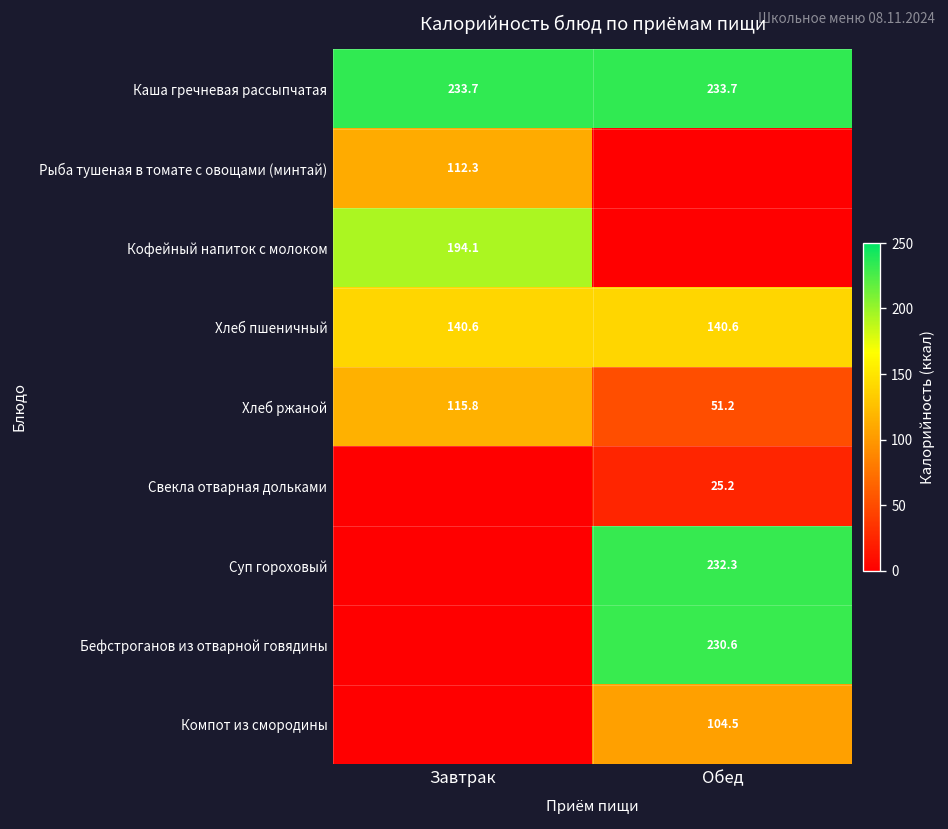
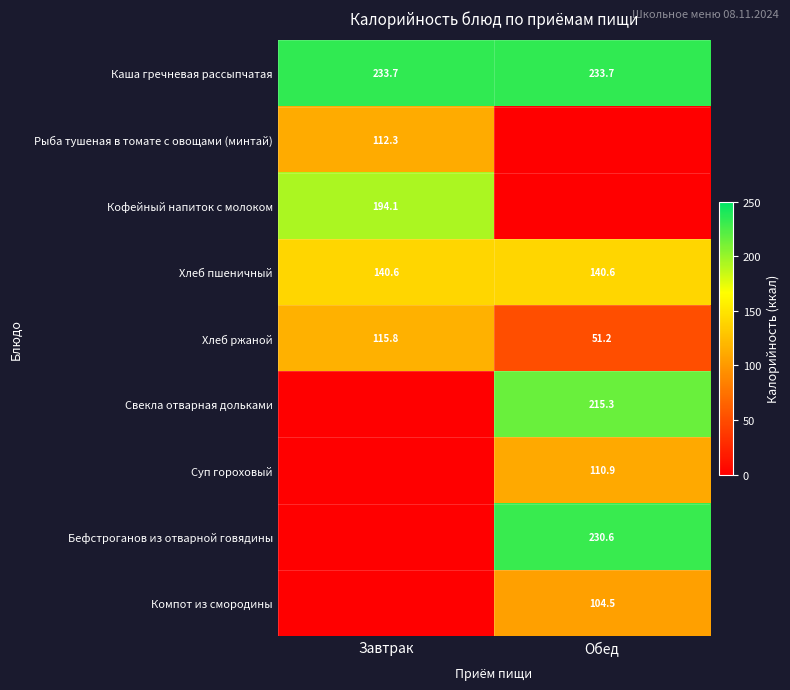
  {
    "Каша гречневая рассыпчатая": {
      "Завтрак": 233.7,
      "Обед": 233.7
    },
    "Рыба тушеная в томате с овощами (минтай)": {
      "Завтрак": 112.3
    },
    "Кофейный напиток с молоком": {
      "Завтрак": 194.1
    },
    "Хлеб пшеничный": {
      "Завтрак": 140.6,
      "Обед": 140.6
    },
    "Хлеб ржаной": {
      "Завтрак": 115.8,
      "Обед": 51.2
    },
    "Свекла отварная дольками": {
-     "Обед": 25.2
+     "Обед": 215.3
    },
    "Суп гороховый": {
-     "Обед": 232.3
+     "Обед": 110.9
    },
    "Бефстроганов из отварной говядины": {
      "Обед": 230.6
    },
    "Компот из смородины": {
      "Обед": 104.5
    }
  }
